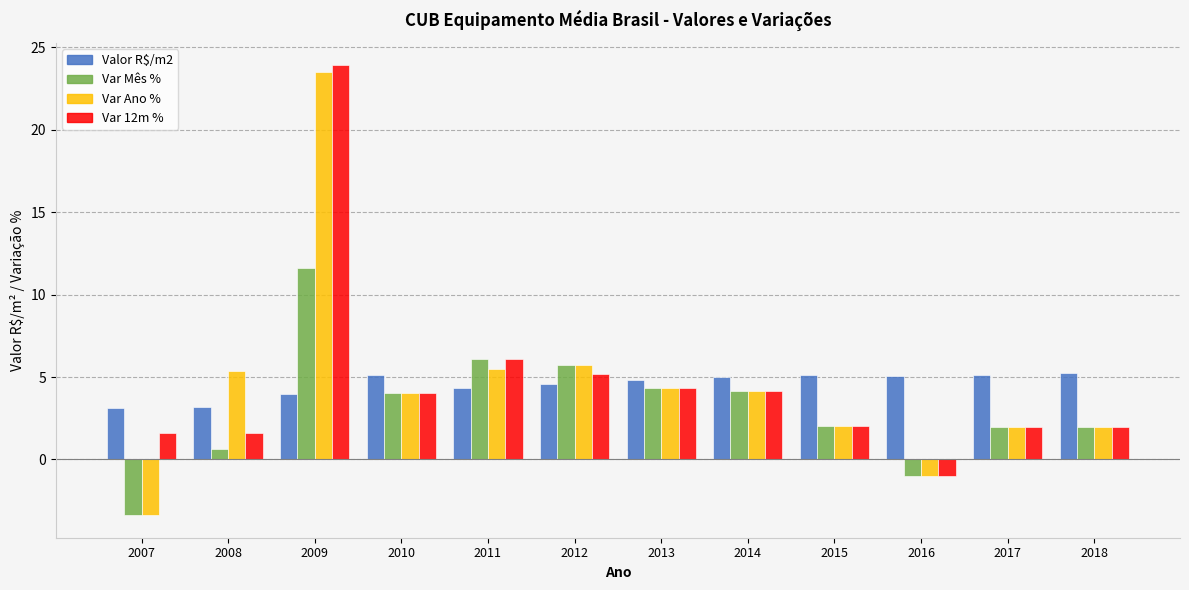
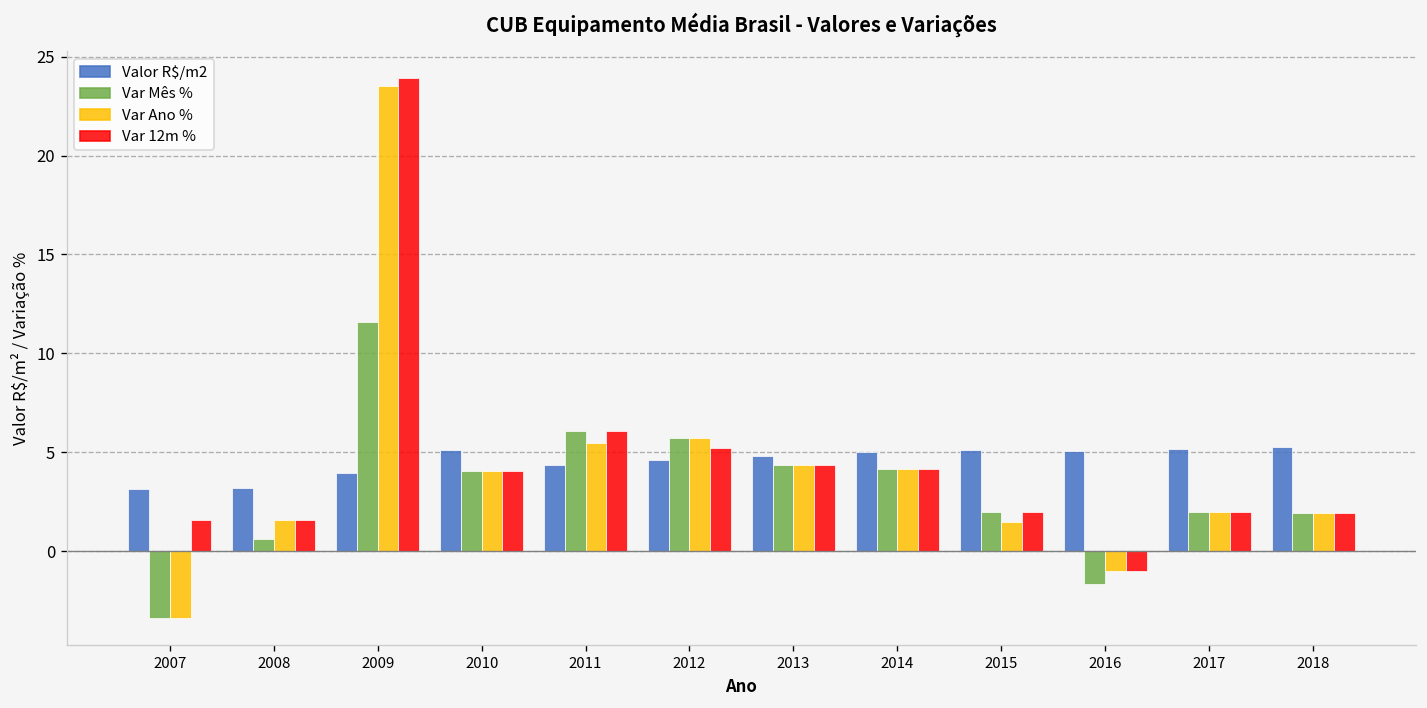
  {
    "Valor R$/m2": {
      "2007": 3.1,
      "2008": 3.2,
      "2009": 3.9,
      "2010": 5.1,
      "2011": 4.4,
      "2012": 4.6,
      "2013": 4.8,
      "2014": 5.0,
      "2015": 5.1,
      "2016": 5.1,
      "2017": 5.2,
      "2018": 5.3
    },
    "Var Mês %": {
      "2007": -3.4,
      "2008": 0.6,
      "2009": 11.6,
      "2010": 4.1,
      "2011": 6.1,
      "2012": 5.8,
      "2013": 4.4,
      "2014": 4.2,
      "2015": 2.0,
-     "2016": -1.0,
+     "2016": -1.7,
      "2017": 2.0,
      "2018": 1.9
    },
    "Var Ano %": {
      "2007": -3.4,
-     "2008": 5.4,
+     "2008": 1.6,
      "2009": 23.5,
      "2010": 4.1,
      "2011": 5.5,
      "2012": 5.8,
      "2013": 4.4,
      "2014": 4.2,
-     "2015": 2.0,
+     "2015": 1.5,
      "2016": -1.0,
      "2017": 2.0,
      "2018": 1.9
    },
    "Var 12m %": {
      "2007": 1.6,
      "2008": 1.6,
      "2009": 23.9,
      "2010": 4.1,
      "2011": 6.1,
      "2012": 5.2,
      "2013": 4.4,
      "2014": 4.2,
      "2015": 2.0,
      "2016": -1.0,
      "2017": 2.0,
      "2018": 1.9
    }
  }
